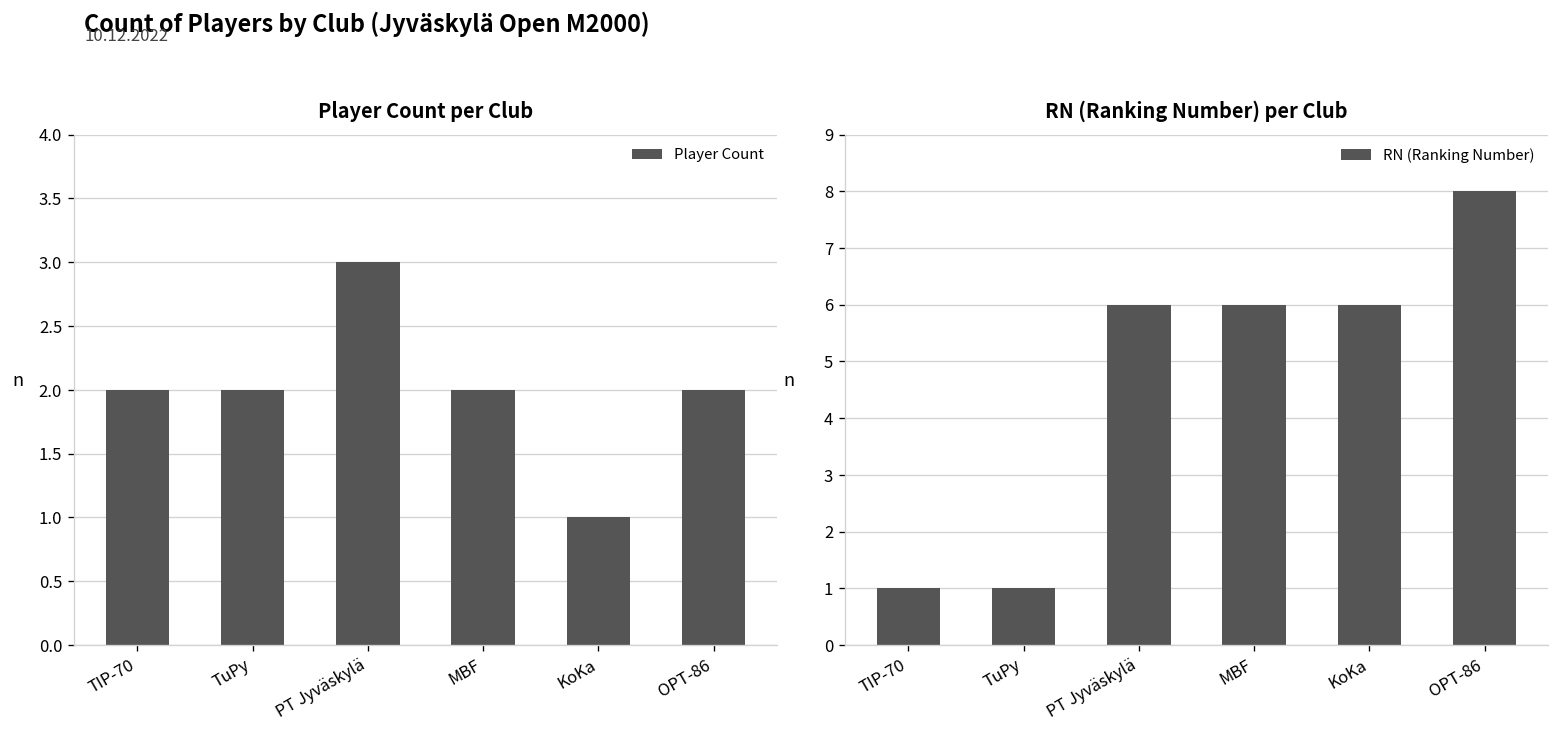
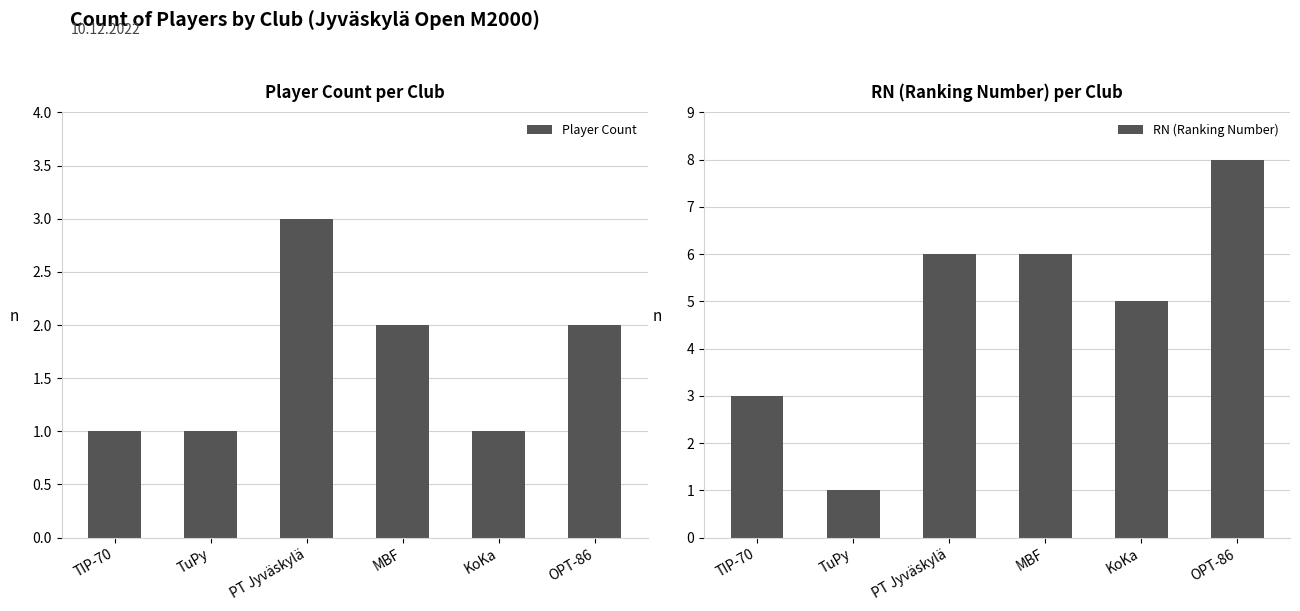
  {
    "Player Count per Club": {
-     "TIP-70": 2,
-     "TuPy": 2,
+     "TIP-70": 1,
+     "TuPy": 1,
      "PT Jyväskylä": 3,
      "MBF": 2,
      "KoKa": 1,
      "OPT-86": 2
    },
    "RN (Ranking Number) per Club": {
-     "TIP-70": 1,
+     "TIP-70": 3,
      "TuPy": 1,
      "PT Jyväskylä": 6,
      "MBF": 6,
-     "KoKa": 6,
+     "KoKa": 5,
      "OPT-86": 8
    }
  }
